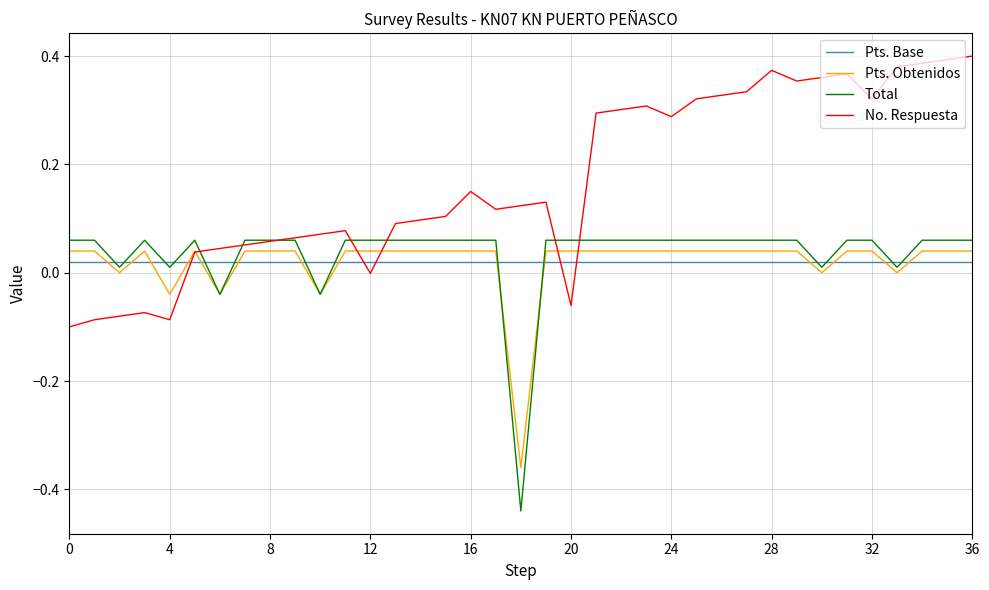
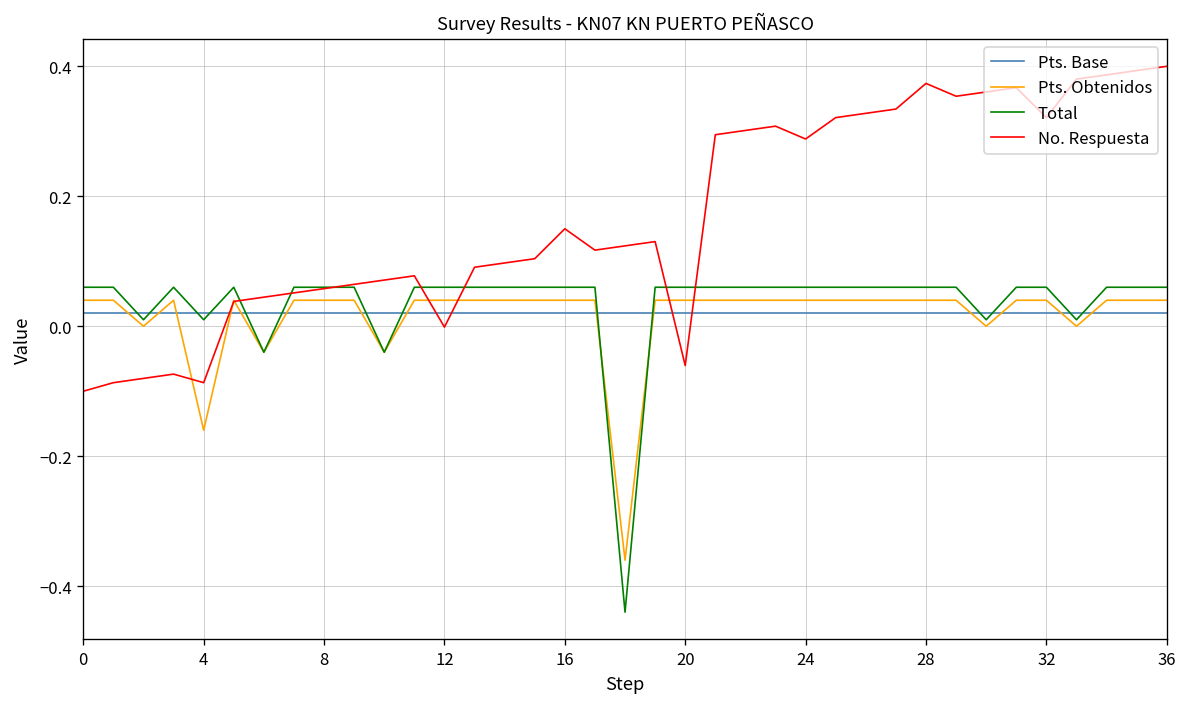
  {
    "Pts. Base": {
      "0": 0.02,
      "4": 0.02,
      "8": 0.02,
      "12": 0.02,
      "16": 0.02,
      "20": 0.02,
      "24": 0.02,
      "28": 0.02,
      "32": 0.02,
      "36": 0.02
    },
    "Pts. Obtenidos": {
      "0": 0.04,
-     "4": -0.04,
+     "4": -0.16,
      "8": 0.04,
      "12": 0.04,
      "16": 0.04,
      "20": 0.04,
      "24": 0.04,
      "28": 0.04,
      "32": 0.04,
      "36": 0.04
    },
    "Total": {
      "0": 0.06,
      "4": 0.01,
      "12": 0.06,
      "16": 0.06,
      "20": 0.06,
      "24": 0.06,
      "28": 0.06,
      "32": 0.06,
      "36": 0.06
    },
    "No. Respuesta": {
      "0": -0.10,
      "4": -0.09,
      "12": 0.00,
      "16": 0.15,
      "20": -0.06,
      "24": 0.29,
      "28": 0.37,
      "36": 0.40
    }
  }
